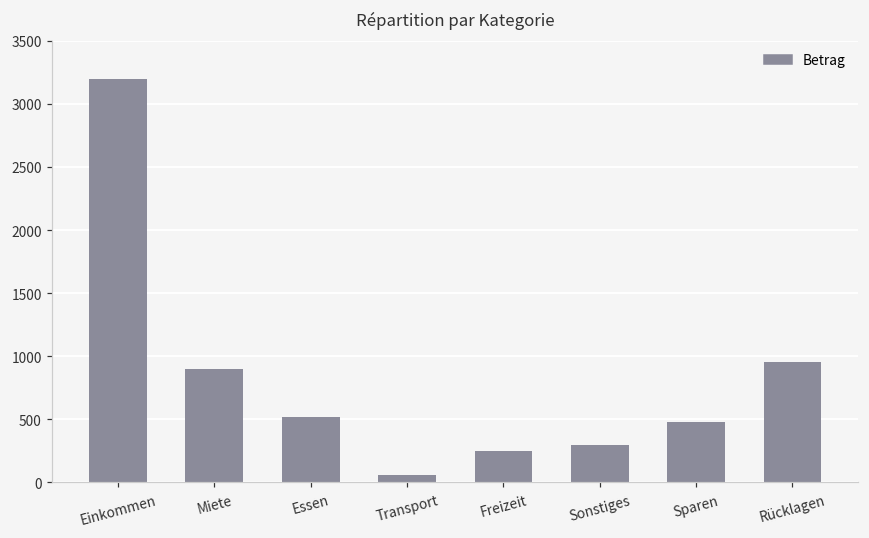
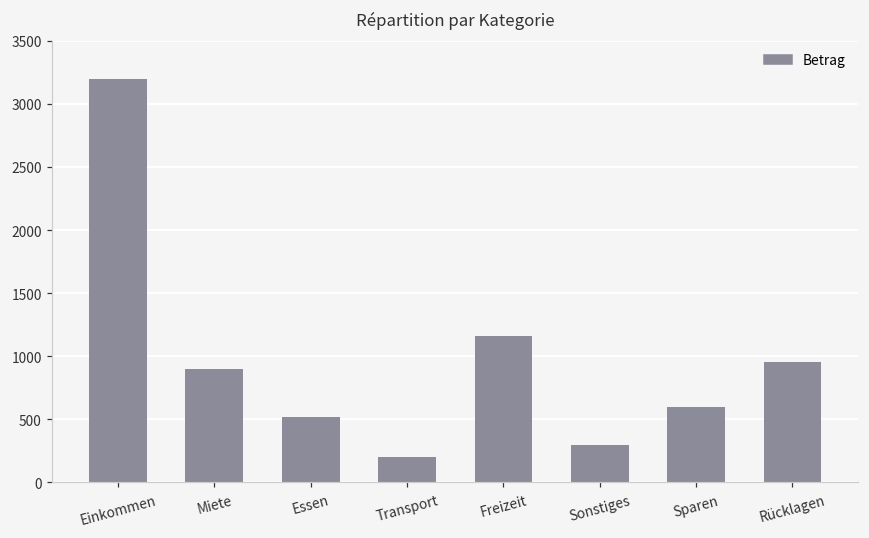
  {
    "Einkommen": 3200,
    "Miete": 900,
    "Essen": 520,
-   "Transport": 60,
-   "Freizeit": 250,
+   "Transport": 200,
+   "Freizeit": 1160,
    "Sonstiges": 300,
-   "Sparen": 480,
+   "Sparen": 600,
    "Rücklagen": 950
  }
